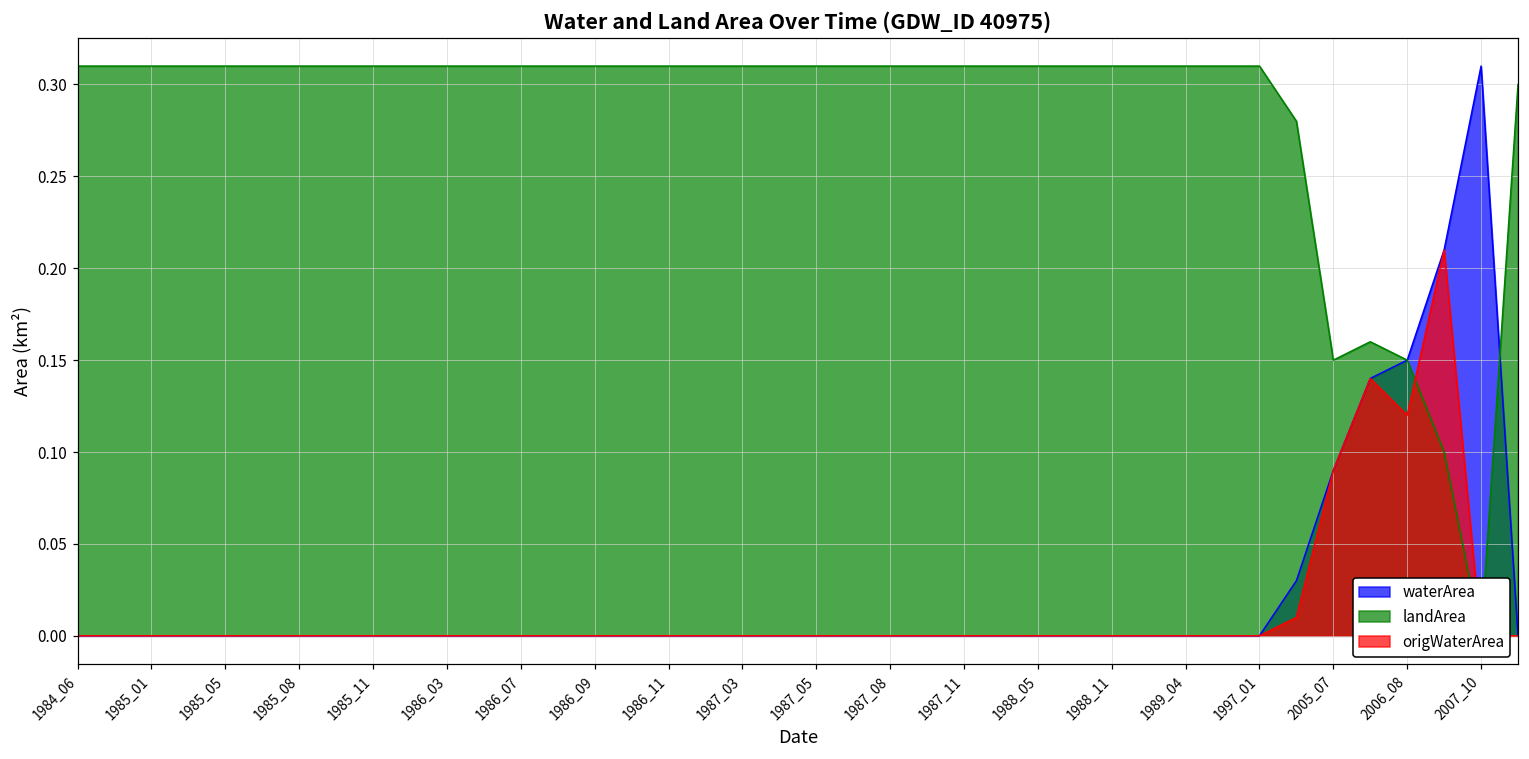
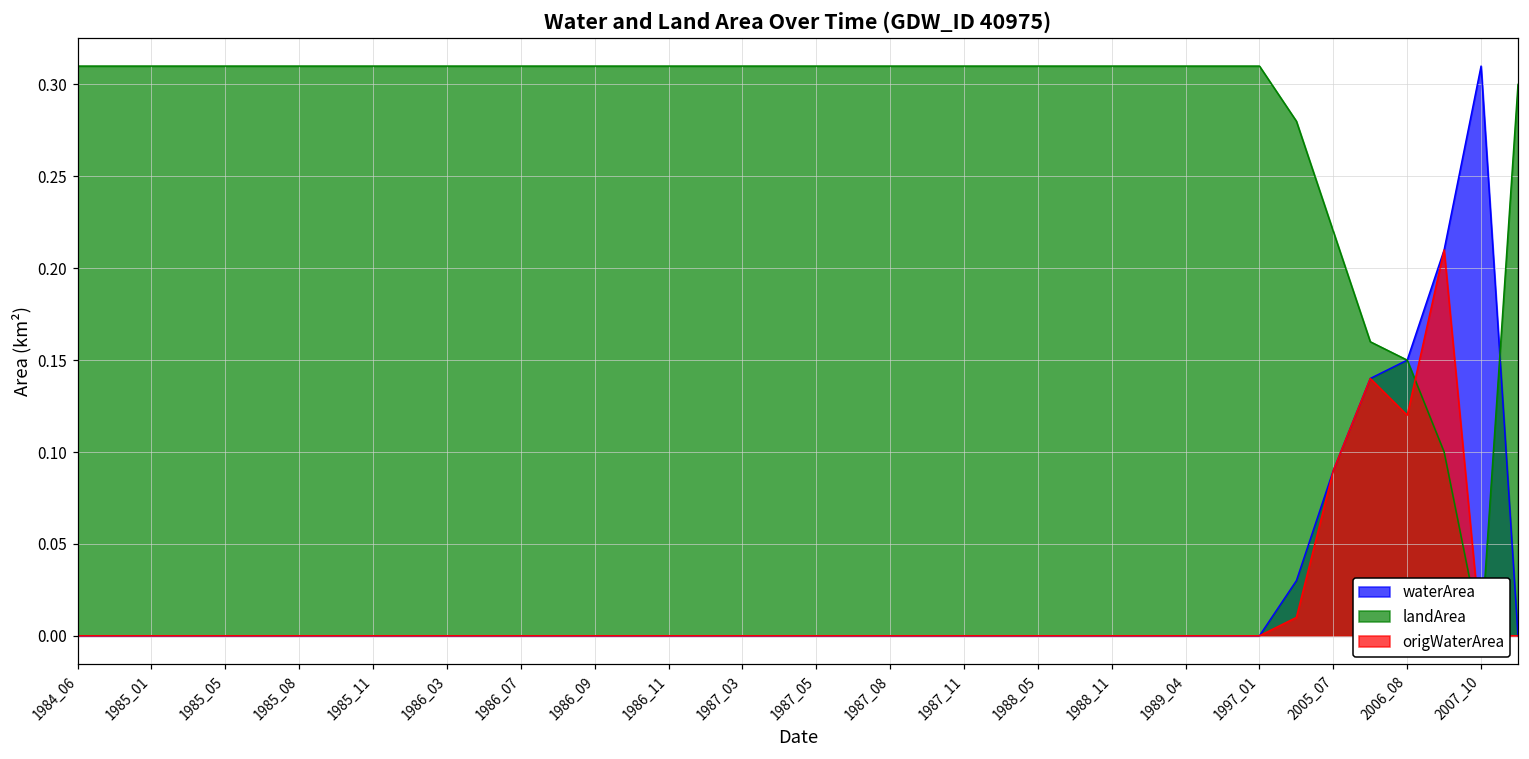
  {
    "waterArea": {
      "2007_10": 0.31
    },
    "landArea": {
      "1984_06": 0.31,
      "1985_01": 0.31,
      "1985_05": 0.31,
      "1985_08": 0.31,
      "1985_11": 0.31,
      "1986_03": 0.31,
      "1986_07": 0.31,
      "1986_09": 0.31,
      "1986_11": 0.31,
      "1987_03": 0.31,
      "1987_05": 0.31,
      "1987_08": 0.31,
      "1987_11": 0.31,
      "1988_05": 0.31,
      "1988_11": 0.31,
      "1989_04": 0.31,
      "1997_01": 0.31,
-     "2005_07": 0.15
+     "2005_07": 0.22
    },
    "origWaterArea": {
      "2006_08": 0.12
    }
  }
